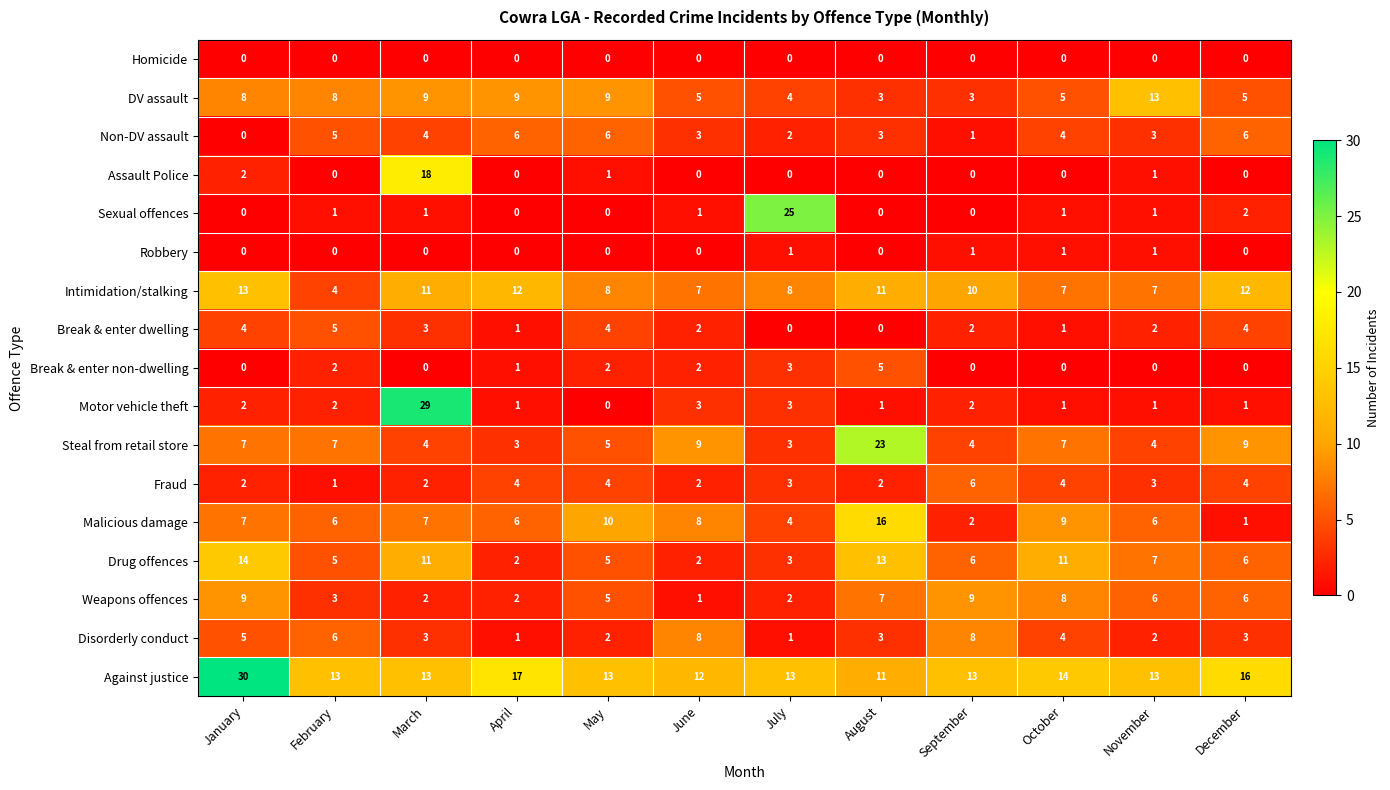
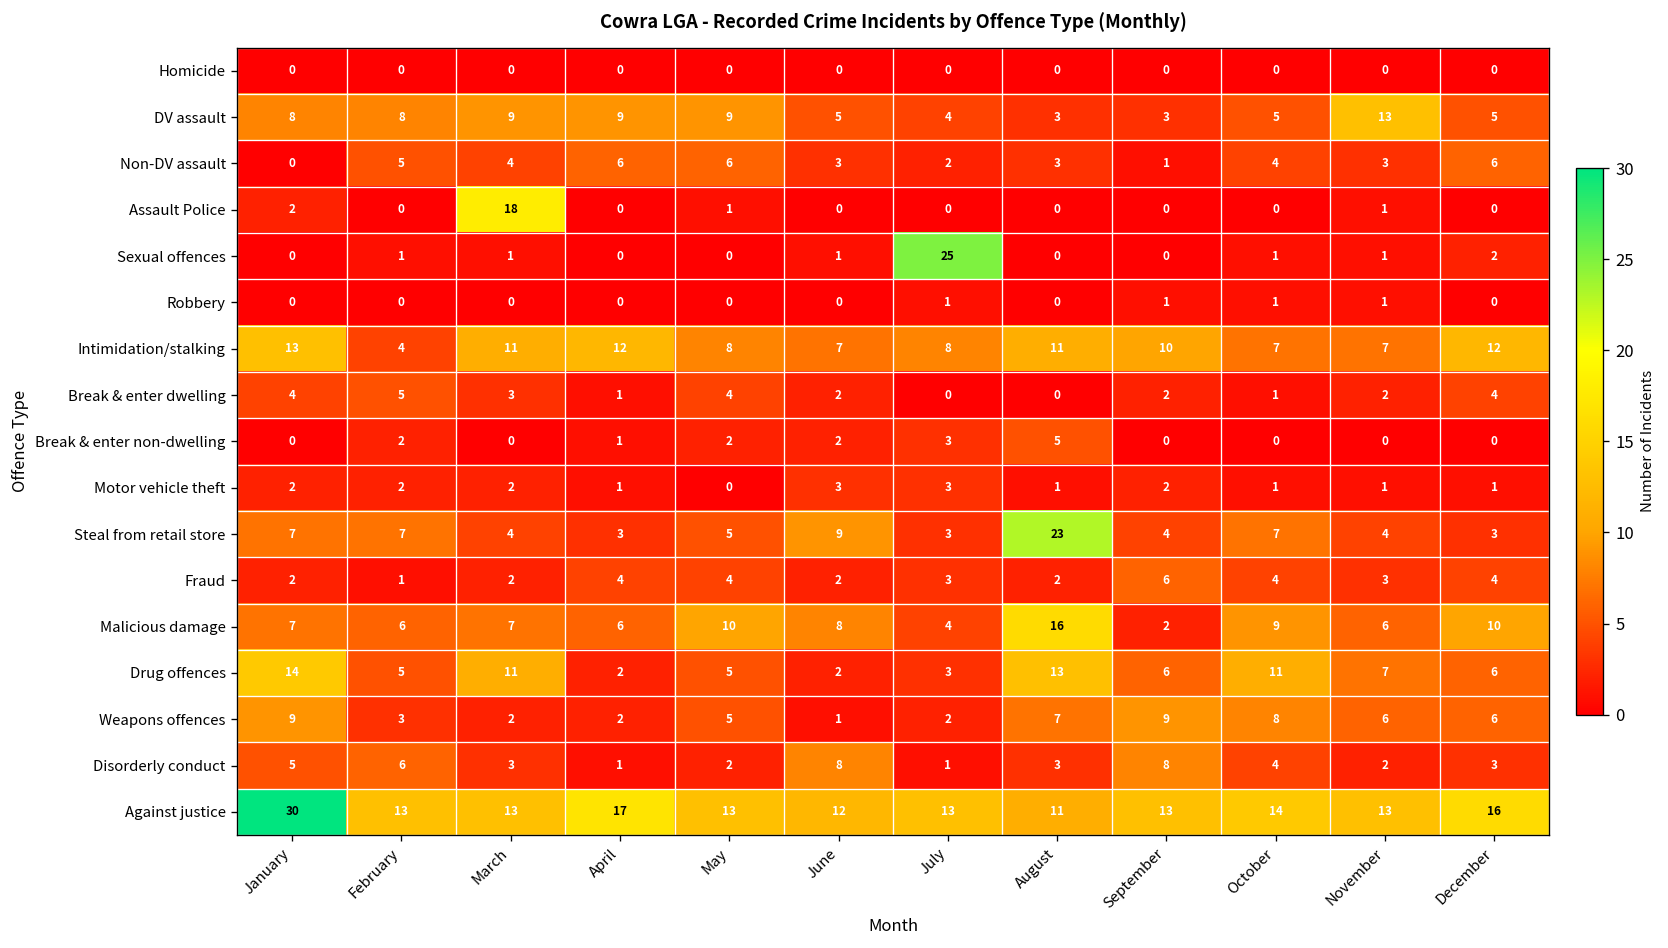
  {
    "Motor vehicle theft": {
      "January": 2,
      "February": 2,
-     "March": 29,
+     "March": 2,
      "April": 1,
      "May": 0,
      "June": 3,
      "July": 3,
      "August": 1,
      "September": 2,
      "October": 1,
      "November": 1,
      "December": 1
    },
    "Steal from retail store": {
      "January": 7,
      "February": 7,
      "March": 4,
      "April": 3,
      "May": 5,
      "June": 9,
      "July": 3,
      "August": 23,
      "September": 4,
      "October": 7,
      "November": 4,
-     "December": 9
+     "December": 3
    },
    "Malicious damage": {
      "January": 7,
      "February": 6,
      "March": 7,
      "April": 6,
      "May": 10,
      "June": 8,
      "July": 4,
      "August": 16,
      "September": 2,
      "October": 9,
      "November": 6,
-     "December": 1
+     "December": 10
    }
  }
